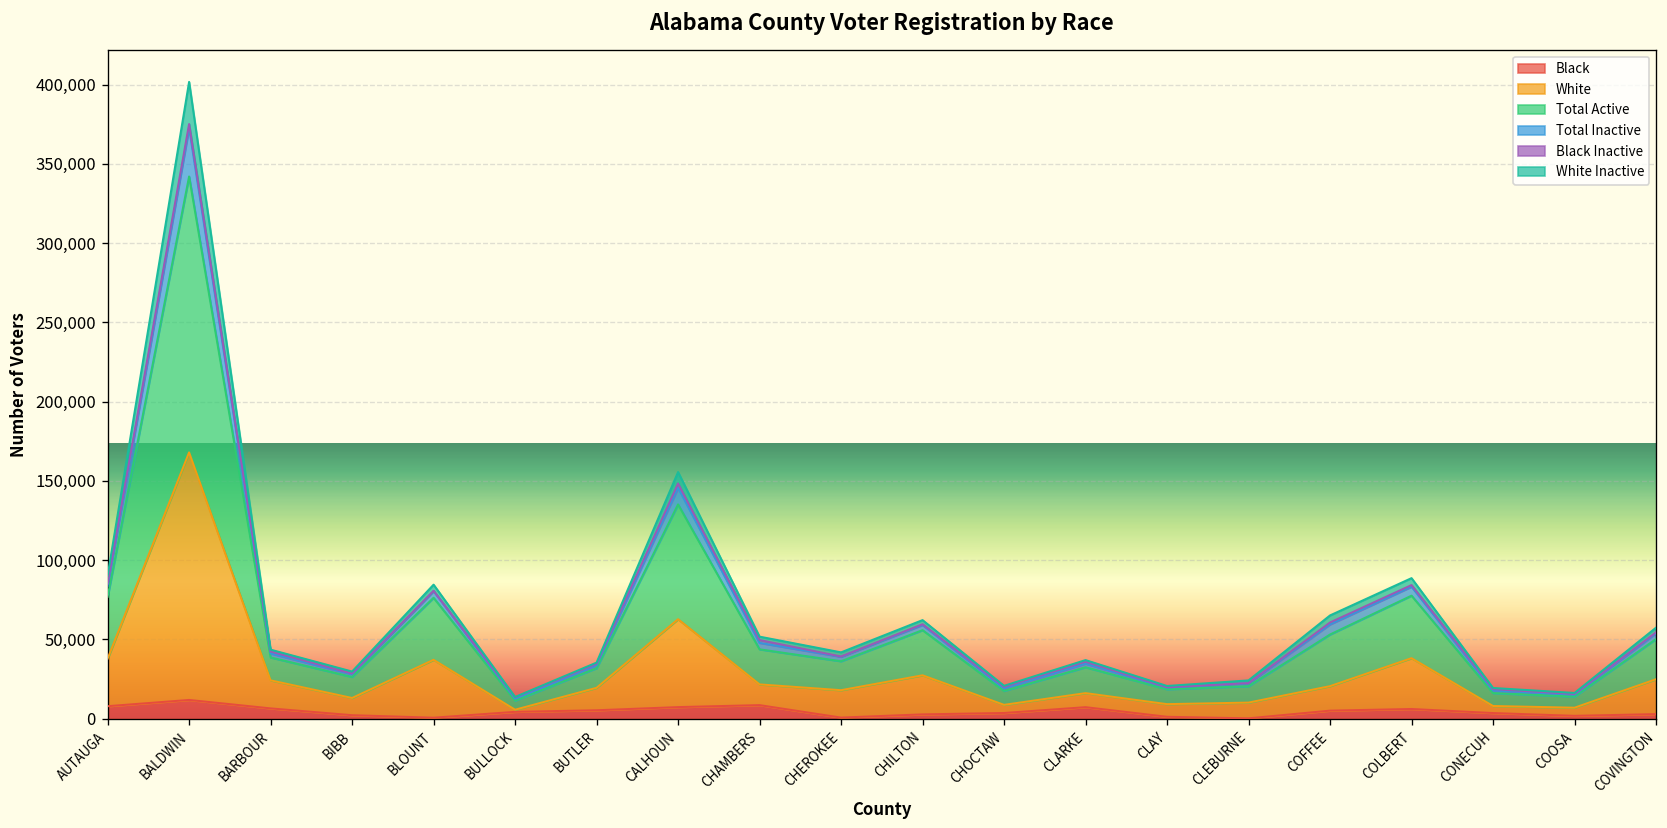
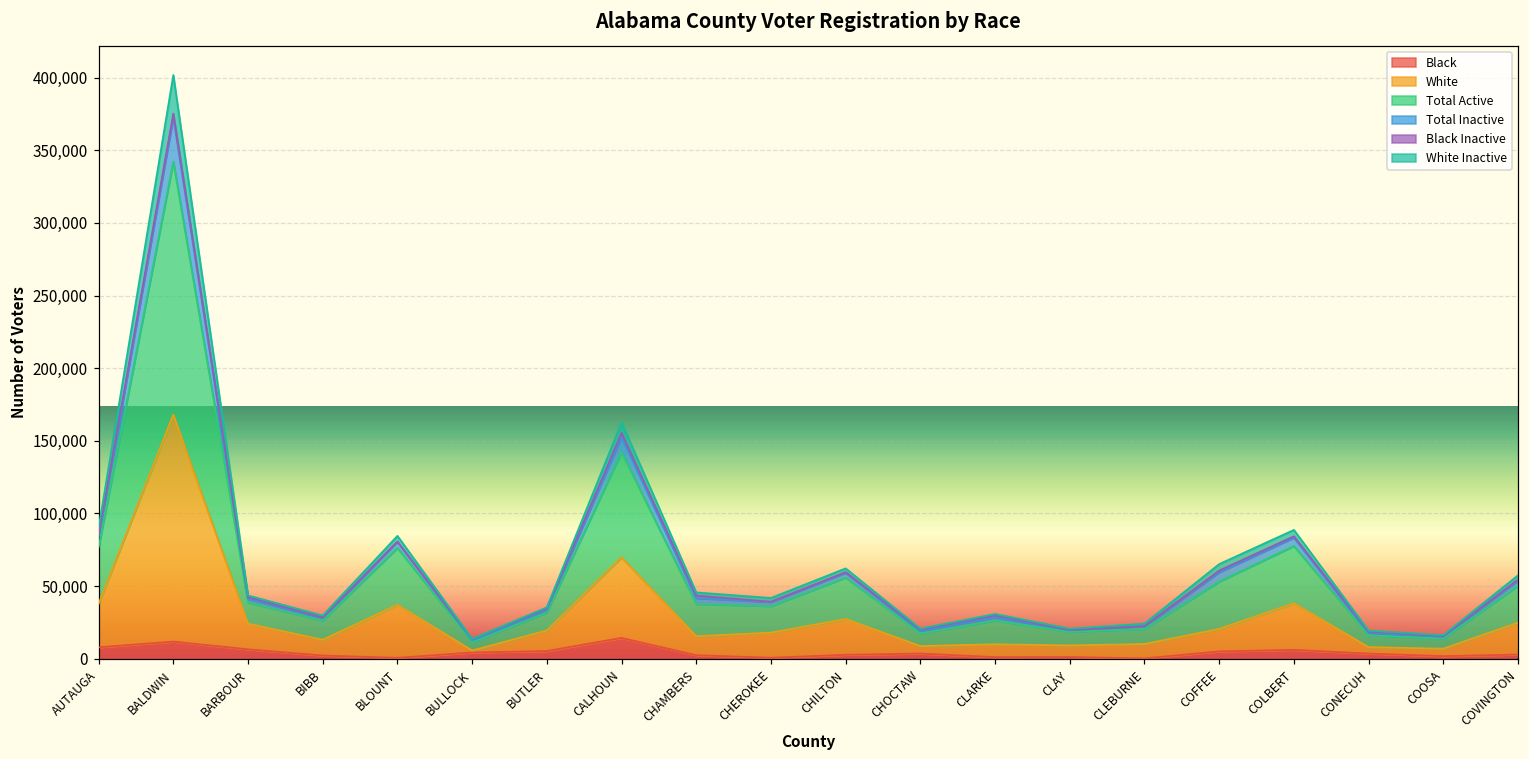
  {
    "Black": {
      "AUTAUGA": "8,000",
      "BALDWIN": "12,000",
      "BARBOUR": "7,000",
      "BIBB": "2,000",
      "BLOUNT": "1,000",
      "BUTLER": "5,000",
-     "CALHOUN": "7,000",
-     "CHAMBERS": "9,000",
+     "CALHOUN": "14,000",
+     "CHAMBERS": "2,000",
      "CHEROKEE": "1,000",
      "CHILTON": "3,000",
      "CHOCTAW": "4,000",
-     "CLARKE": "7,000",
+     "CLARKE": "1,000",
      "CLAY": "1,000",
      "CLEBURNE": "0",
      "COFFEE": "5,000",
      "COLBERT": "6,000",
      "CONECUH": "4,000",
      "COOSA": "2,000",
      "COVINGTON": "3,000"
    },
    "White": {
      "AUTAUGA": "30,000",
      "BALDWIN": "156,000",
      "BARBOUR": "18,000",
      "BIBB": "11,000",
      "BLOUNT": "37,000",
      "BUTLER": "14,000",
      "CALHOUN": "55,000",
      "CHAMBERS": "13,000",
      "CHEROKEE": "17,000",
      "CHILTON": "25,000",
      "CHOCTAW": "5,000",
      "CLARKE": "9,000",
      "CLAY": "8,000",
      "CLEBURNE": "10,000",
      "COFFEE": "15,000",
      "COLBERT": "32,000",
      "CONECUH": "4,000",
      "COOSA": "5,000",
      "COVINGTON": "22,000"
    },
    "Total Inactive": {
      "BALDWIN": "31,000",
      "CALHOUN": "11,000"
    },
    "Black Inactive": {
      "BALDWIN": "3,000",
      "CALHOUN": "3,000"
    }
  }
